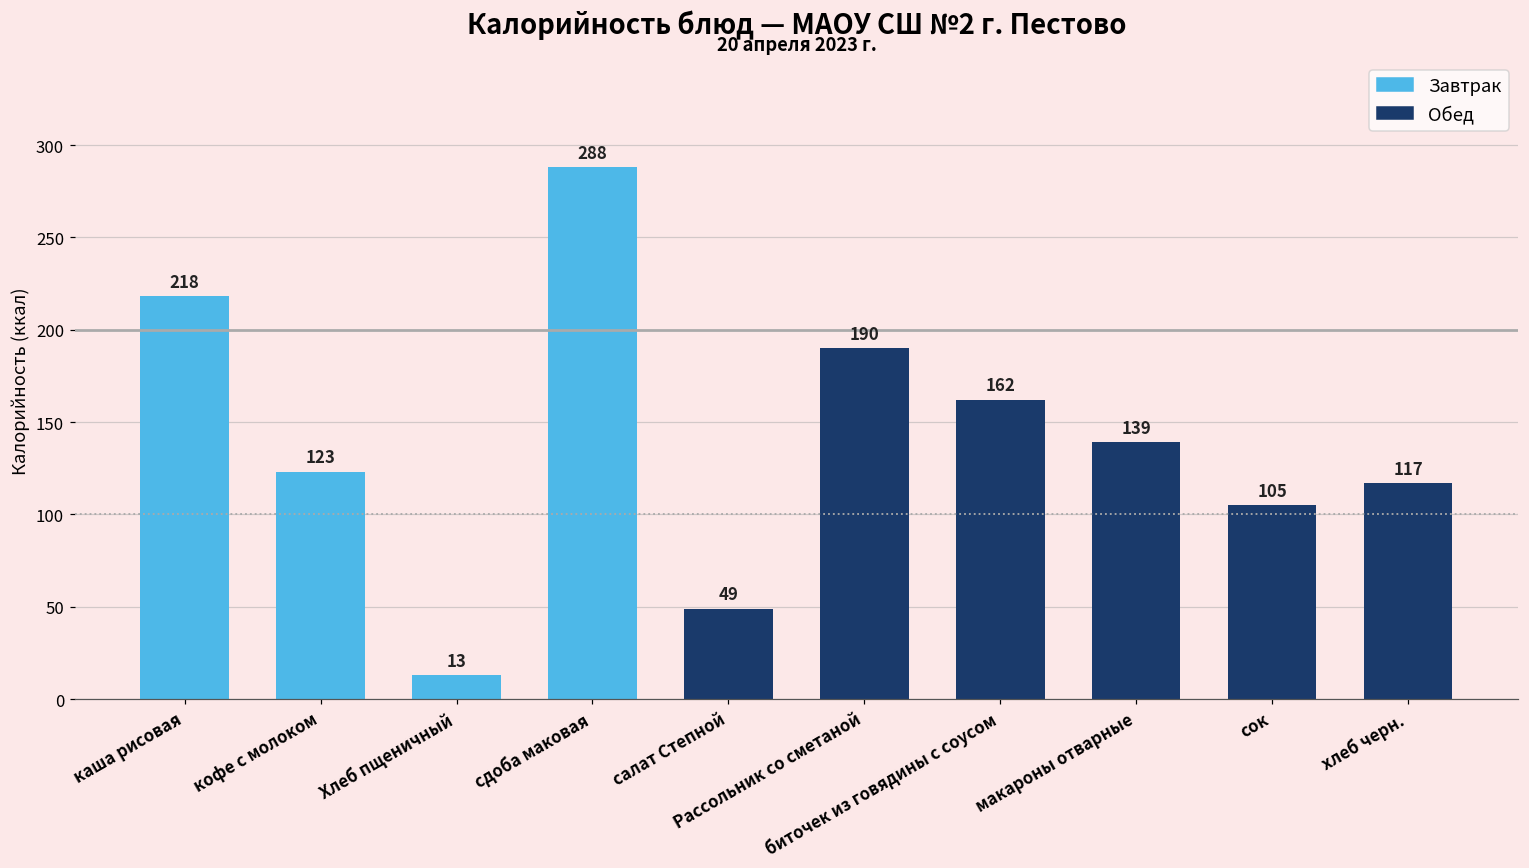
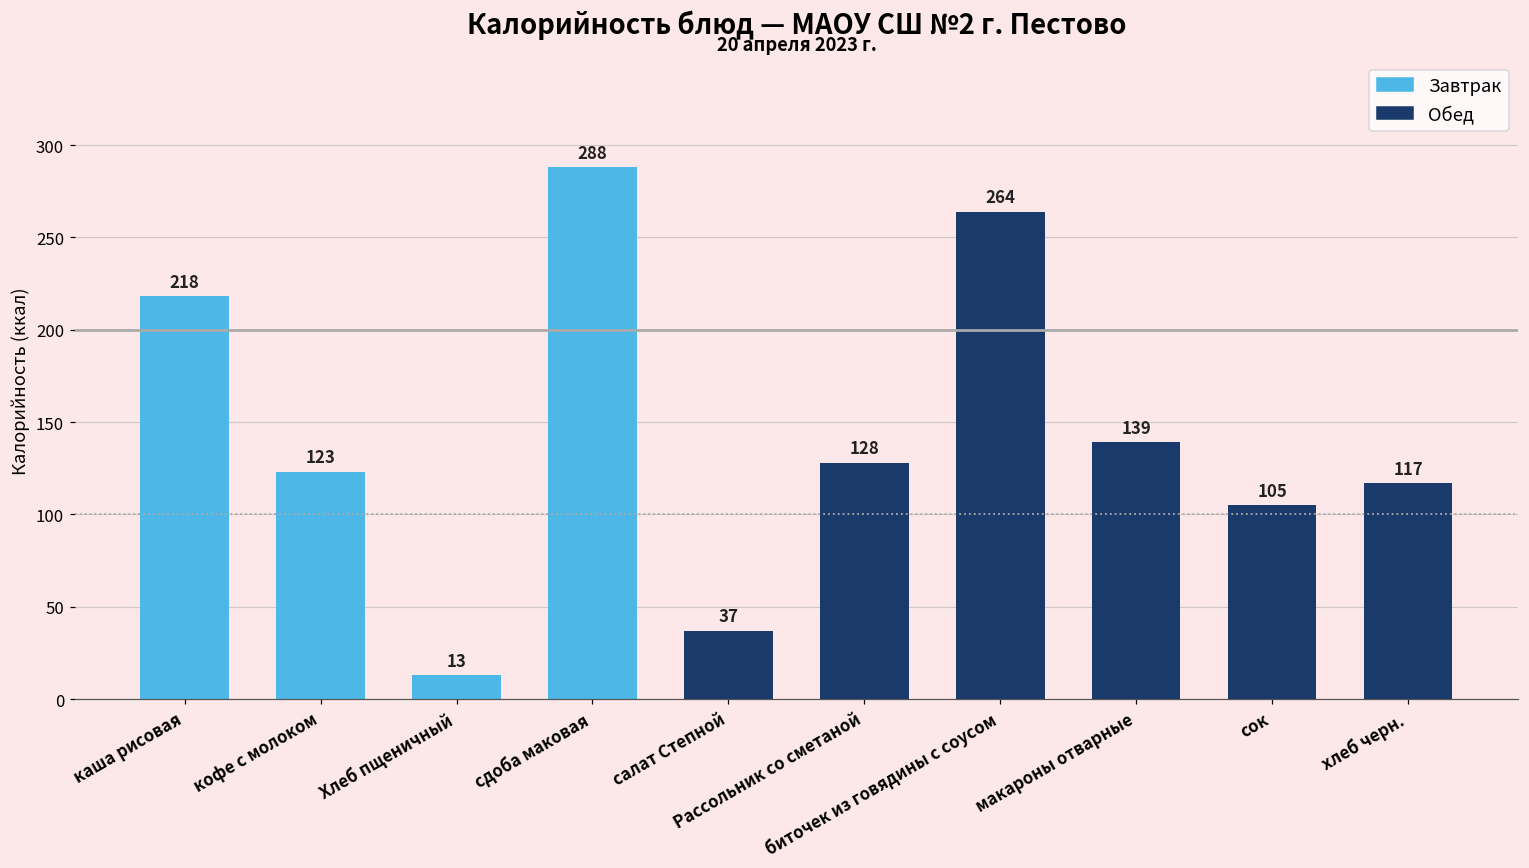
  {
    "каша рисовая": 218,
    "кофе с молоком": 123,
    "Хлеб пщеничный": 13,
    "сдоба маковая": 288,
-   "салат Степной": 49,
-   "Рассольник со сметаной": 190,
-   "биточек из говядины с соусом": 162,
+   "салат Степной": 37,
+   "Рассольник со сметаной": 128,
+   "биточек из говядины с соусом": 264,
    "макароны отварные": 139,
    "сок": 105,
    "хлеб черн.": 117
  }
